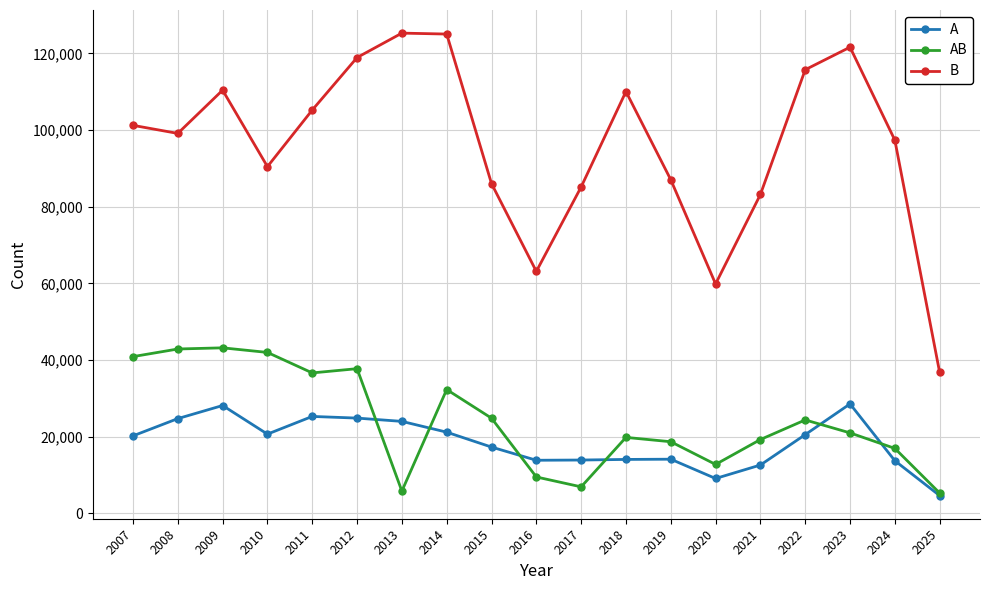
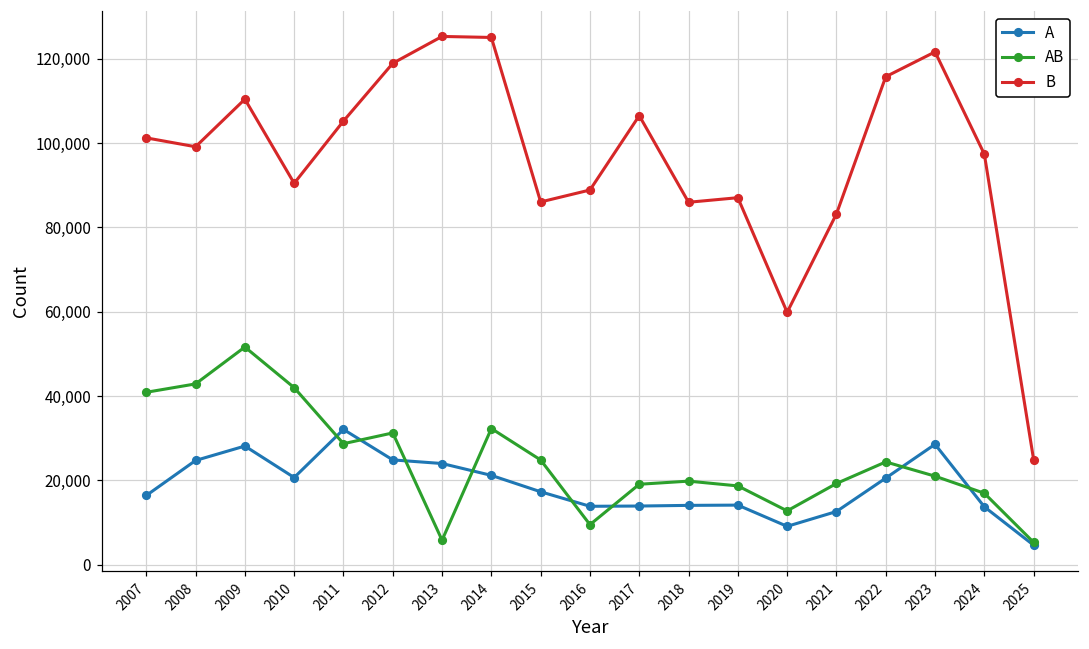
  {
    "A": {
-     "2007": "20,000",
+     "2007": "16,000",
      "2008": "25,000",
      "2009": "28,000",
      "2010": "21,000",
-     "2011": "25,000",
+     "2011": "32,000",
      "2012": "25,000",
      "2013": "24,000",
      "2014": "21,000",
      "2015": "17,000",
      "2016": "14,000",
      "2017": "14,000",
      "2018": "14,000",
      "2019": "14,000",
      "2020": "9,000",
      "2021": "13,000",
      "2022": "21,000",
      "2023": "29,000",
      "2024": "14,000"
    },
    "AB": {
      "2007": "41,000",
      "2008": "43,000",
-     "2009": "43,000",
+     "2009": "52,000",
      "2010": "42,000",
-     "2011": "37,000",
-     "2012": "38,000",
+     "2011": "29,000",
+     "2012": "31,000",
      "2013": "6,000",
      "2014": "32,000",
      "2015": "25,000",
      "2016": "9,000",
-     "2017": "7,000",
+     "2017": "19,000",
      "2018": "20,000",
      "2019": "19,000",
      "2020": "13,000",
      "2021": "19,000",
      "2022": "24,000",
      "2023": "21,000",
      "2024": "17,000"
    },
    "B": {
      "2007": "101,000",
      "2008": "99,000",
      "2009": "110,000",
      "2010": "90,000",
      "2011": "105,000",
      "2012": "119,000",
      "2013": "125,000",
      "2014": "125,000",
      "2015": "86,000",
-     "2016": "63,000",
-     "2017": "85,000",
-     "2018": "110,000",
+     "2016": "89,000",
+     "2017": "107,000",
+     "2018": "86,000",
      "2019": "87,000",
      "2020": "60,000",
      "2021": "83,000",
      "2022": "116,000",
      "2023": "122,000",
      "2024": "97,000",
-     "2025": "37,000"
+     "2025": "25,000"
    }
  }
